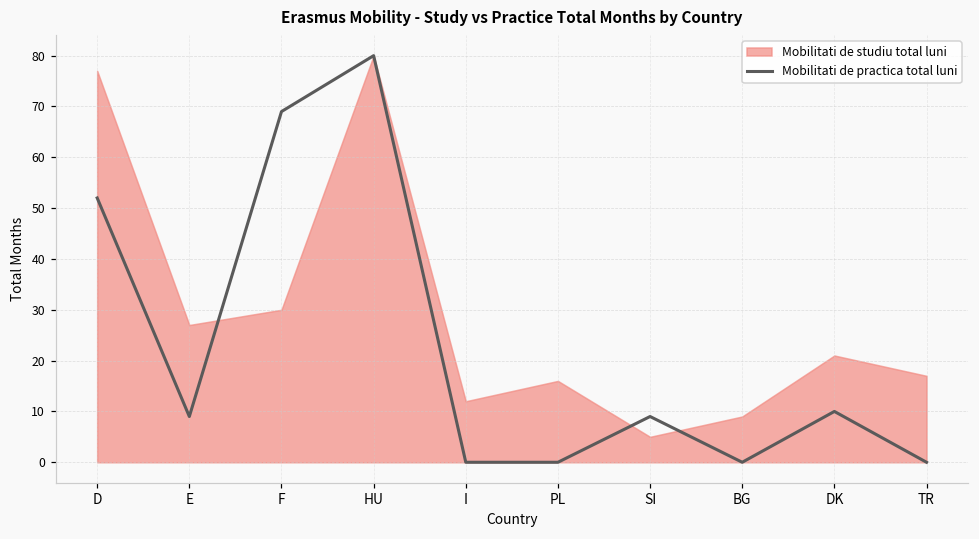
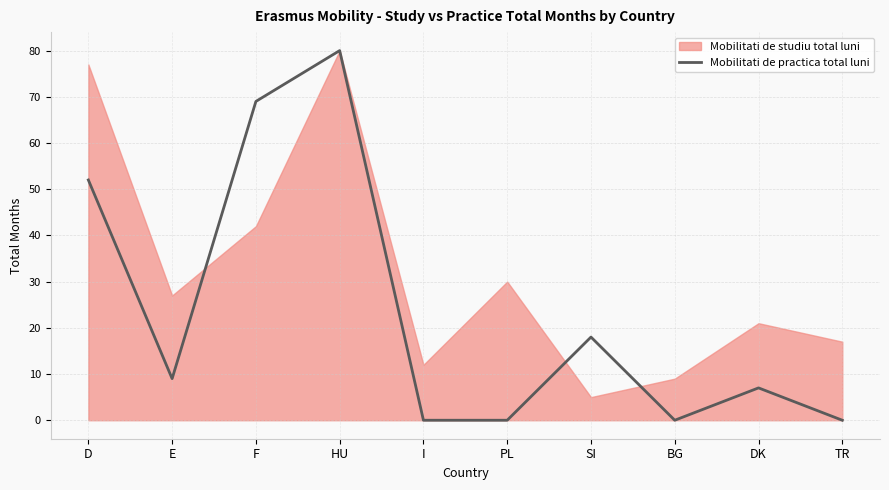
  {
    "Mobilitati de practica total luni": {
      "D": 52,
      "E": 9,
      "F": 69,
      "I": 0,
      "PL": 0,
-     "SI": 9,
+     "SI": 18,
      "BG": 0,
-     "DK": 10,
+     "DK": 7,
      "TR": 0
    },
    "Mobilitati de studiu total luni": {
      "D": 77,
      "E": 27,
-     "F": 30,
+     "F": 42,
      "I": 12,
-     "PL": 16,
+     "PL": 30,
      "SI": 5,
      "BG": 9,
      "DK": 21,
      "TR": 17
    }
  }
